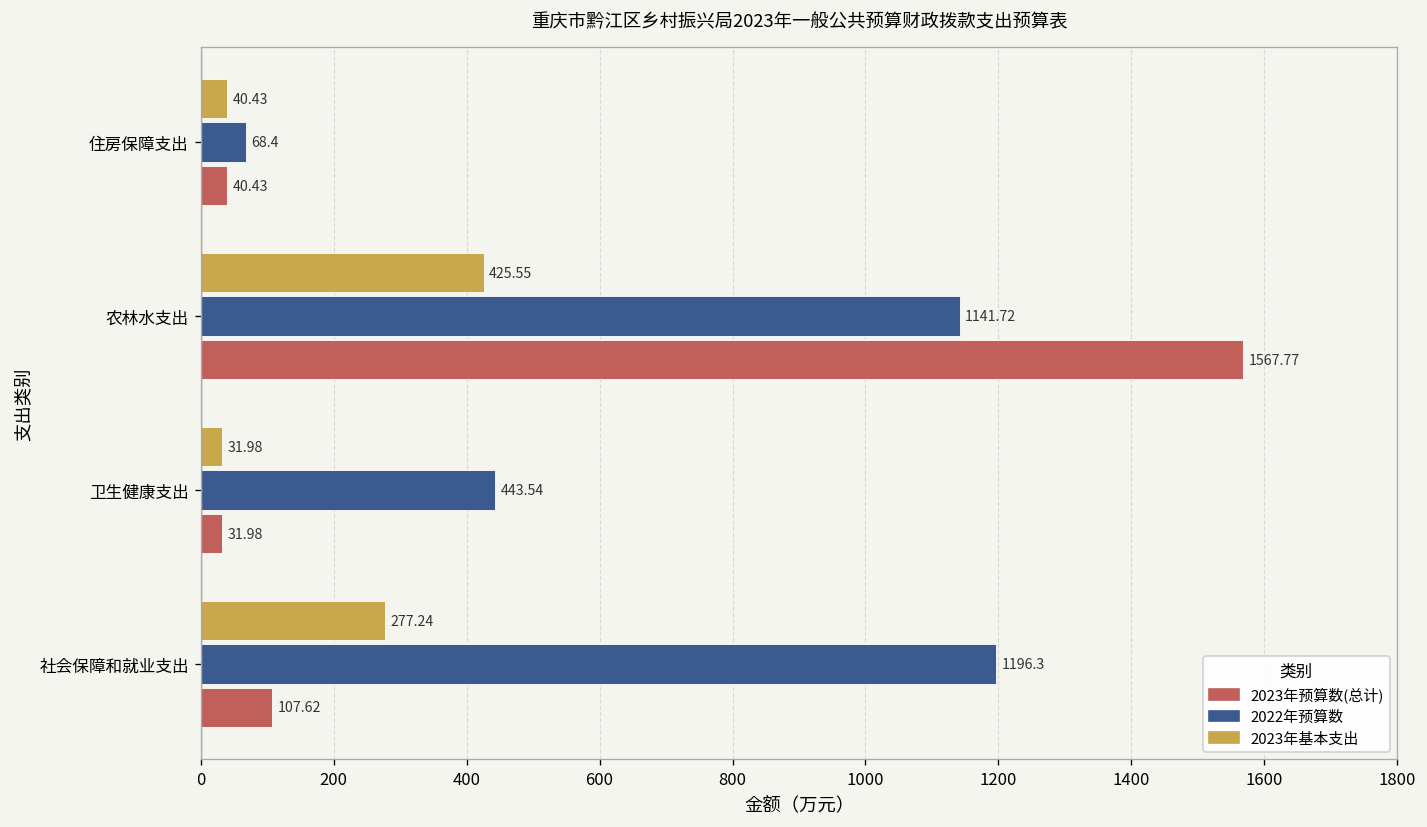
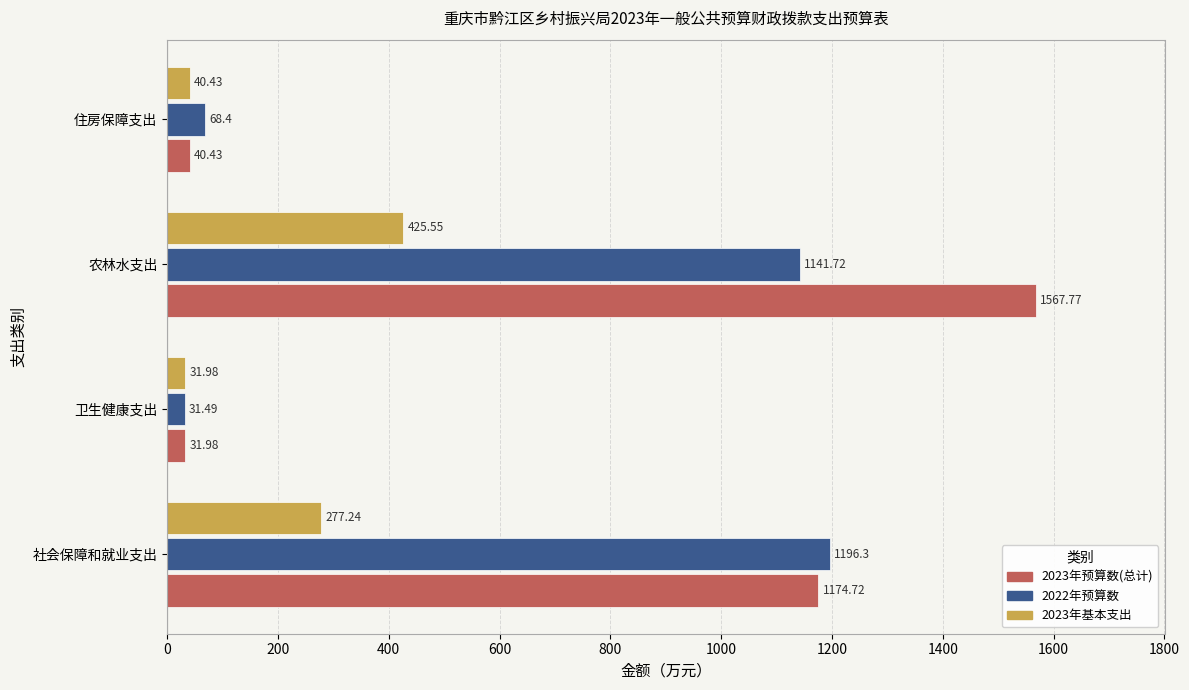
  {
    "2023年预算数(总计)": {
      "住房保障支出": 40.43,
      "农林水支出": 1567.77,
      "卫生健康支出": 31.98,
-     "社会保障和就业支出": 107.62
+     "社会保障和就业支出": 1174.72
    },
    "2022年预算数": {
      "住房保障支出": 68.4,
      "农林水支出": 1141.72,
-     "卫生健康支出": 443.54,
+     "卫生健康支出": 31.49,
      "社会保障和就业支出": 1196.3
    },
    "2023年基本支出": {
      "住房保障支出": 40.43,
      "农林水支出": 425.55,
      "卫生健康支出": 31.98,
      "社会保障和就业支出": 277.24
    }
  }
